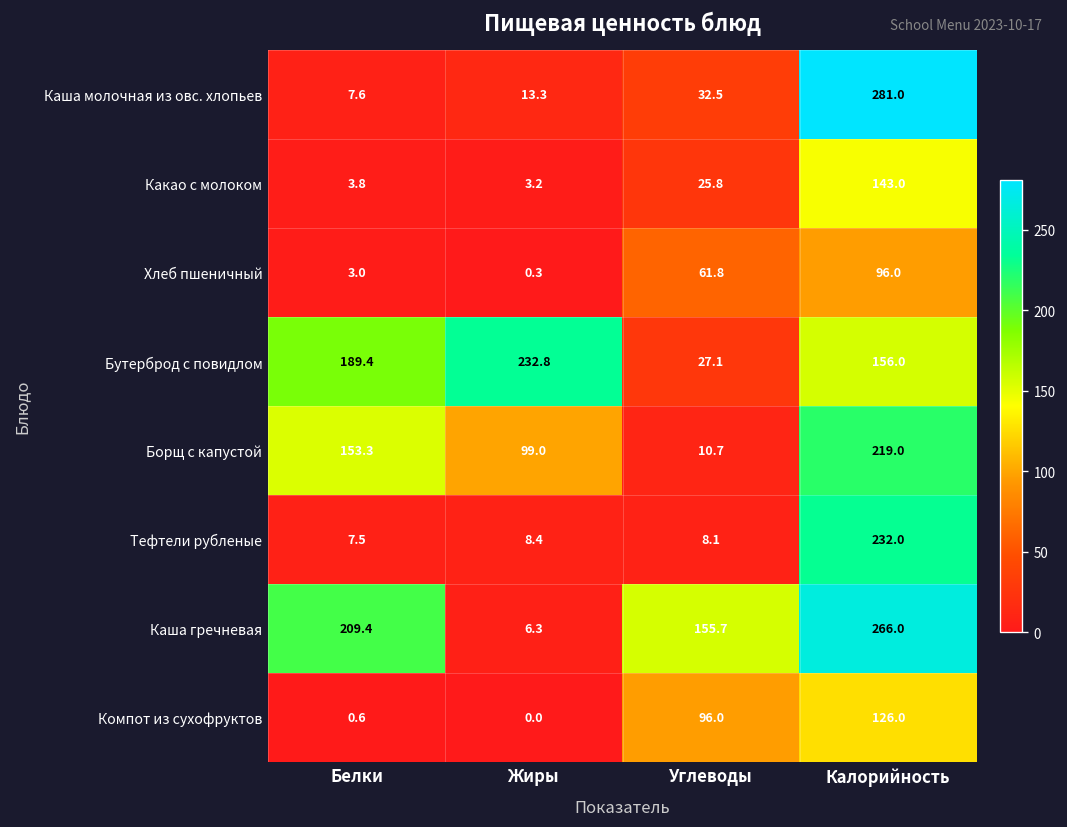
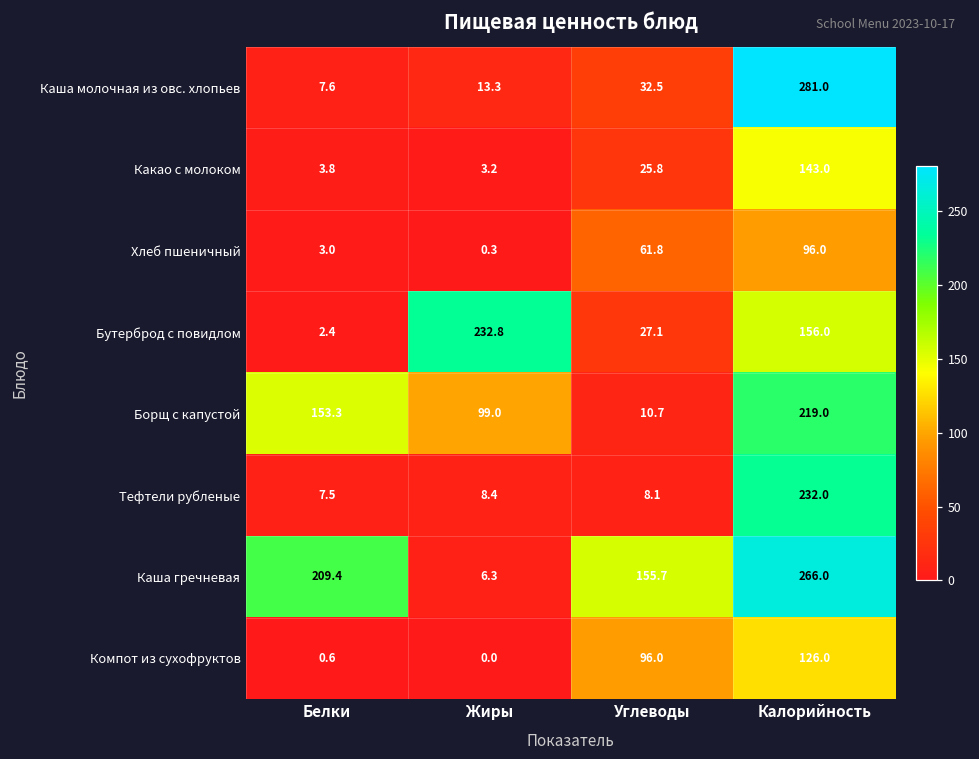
  {
    "Каша молочная из овс. хлопьев": {
      "Белки": 7.6,
      "Жиры": 13.3,
      "Углеводы": 32.5,
      "Калорийность": 281.0
    },
    "Какао с молоком": {
      "Белки": 3.8,
      "Жиры": 3.2,
      "Углеводы": 25.8,
      "Калорийность": 143.0
    },
    "Хлеб пшеничный": {
      "Белки": 3.0,
      "Жиры": 0.3,
      "Углеводы": 61.8,
      "Калорийность": 96.0
    },
    "Бутерброд с повидлом": {
-     "Белки": 189.4,
+     "Белки": 2.4,
      "Жиры": 232.8,
      "Углеводы": 27.1,
      "Калорийность": 156.0
    },
    "Борщ с капустой": {
      "Белки": 153.3,
      "Жиры": 99.0,
      "Углеводы": 10.7,
      "Калорийность": 219.0
    },
    "Тефтели рубленые": {
      "Белки": 7.5,
      "Жиры": 8.4,
      "Углеводы": 8.1,
      "Калорийность": 232.0
    },
    "Каша гречневая": {
      "Белки": 209.4,
      "Жиры": 6.3,
      "Углеводы": 155.7,
      "Калорийность": 266.0
    },
    "Компот из сухофруктов": {
      "Белки": 0.6,
      "Жиры": 0.0,
      "Углеводы": 96.0,
      "Калорийность": 126.0
    }
  }
